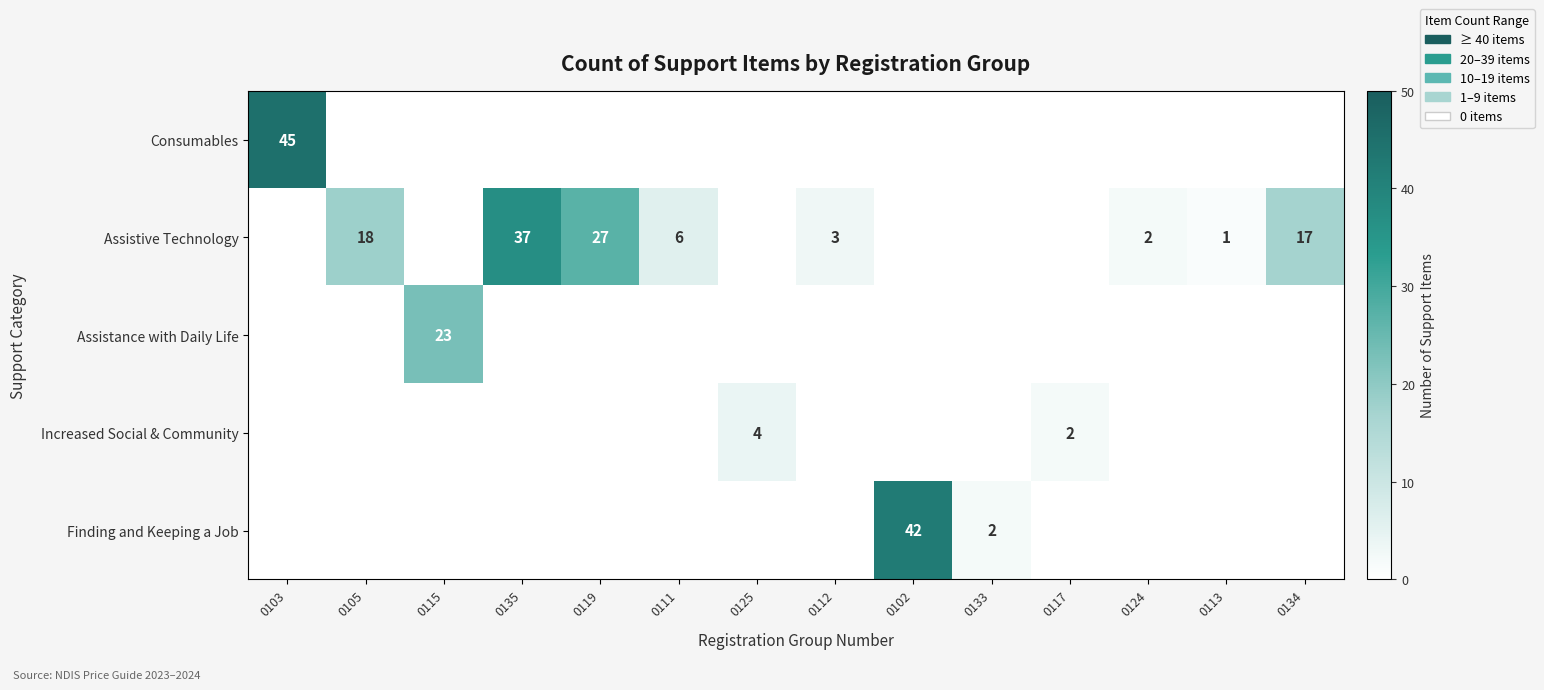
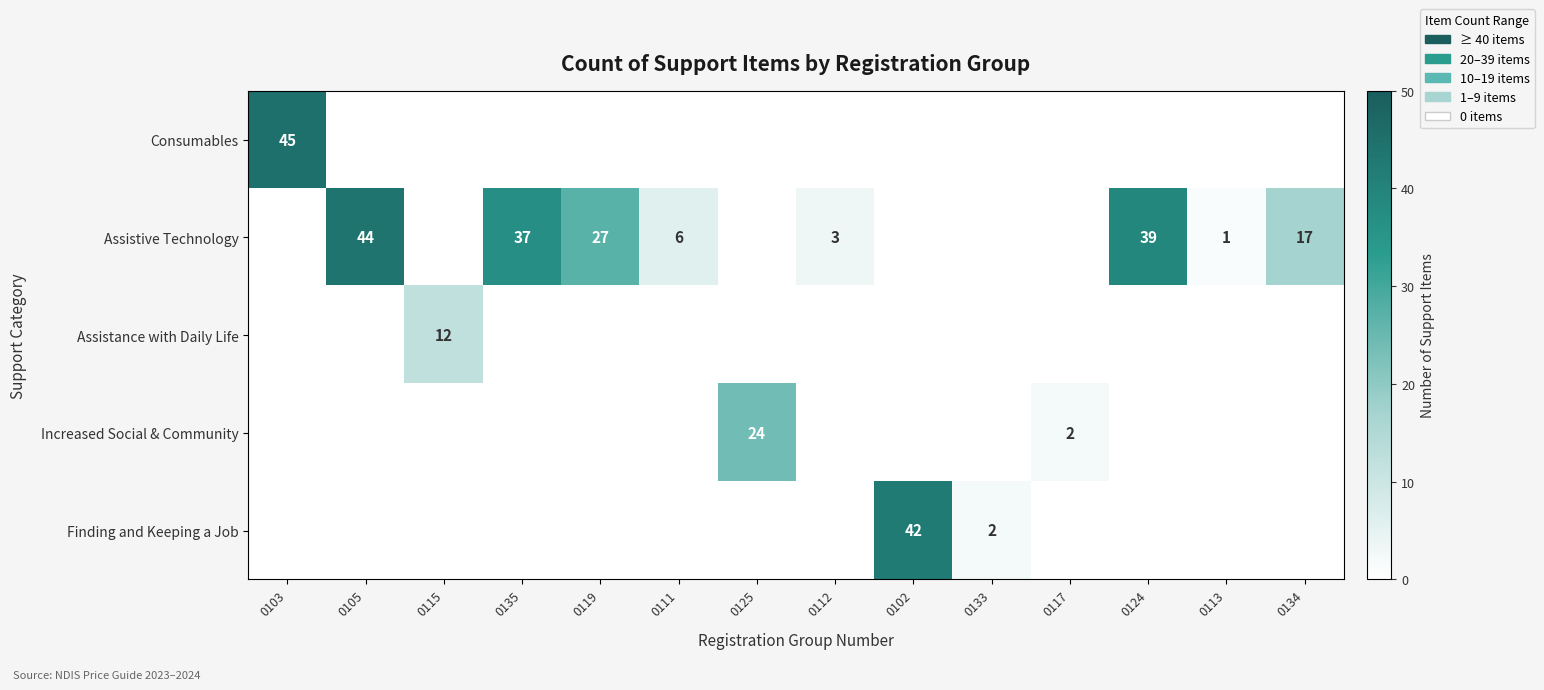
  {
    "Consumables": {
      "0103": 45
    },
    "Assistive Technology": {
-     "0105": 18,
+     "0105": 44,
      "0135": 37,
      "0119": 27,
      "0111": 6,
      "0112": 3,
-     "0124": 2,
+     "0124": 39,
      "0113": 1,
      "0134": 17
    },
    "Assistance with Daily Life": {
-     "0115": 23
+     "0115": 12
    },
    "Increased Social & Community": {
-     "0125": 4,
+     "0125": 24,
      "0117": 2
    },
    "Finding and Keeping a Job": {
      "0102": 42,
      "0133": 2
    }
  }
